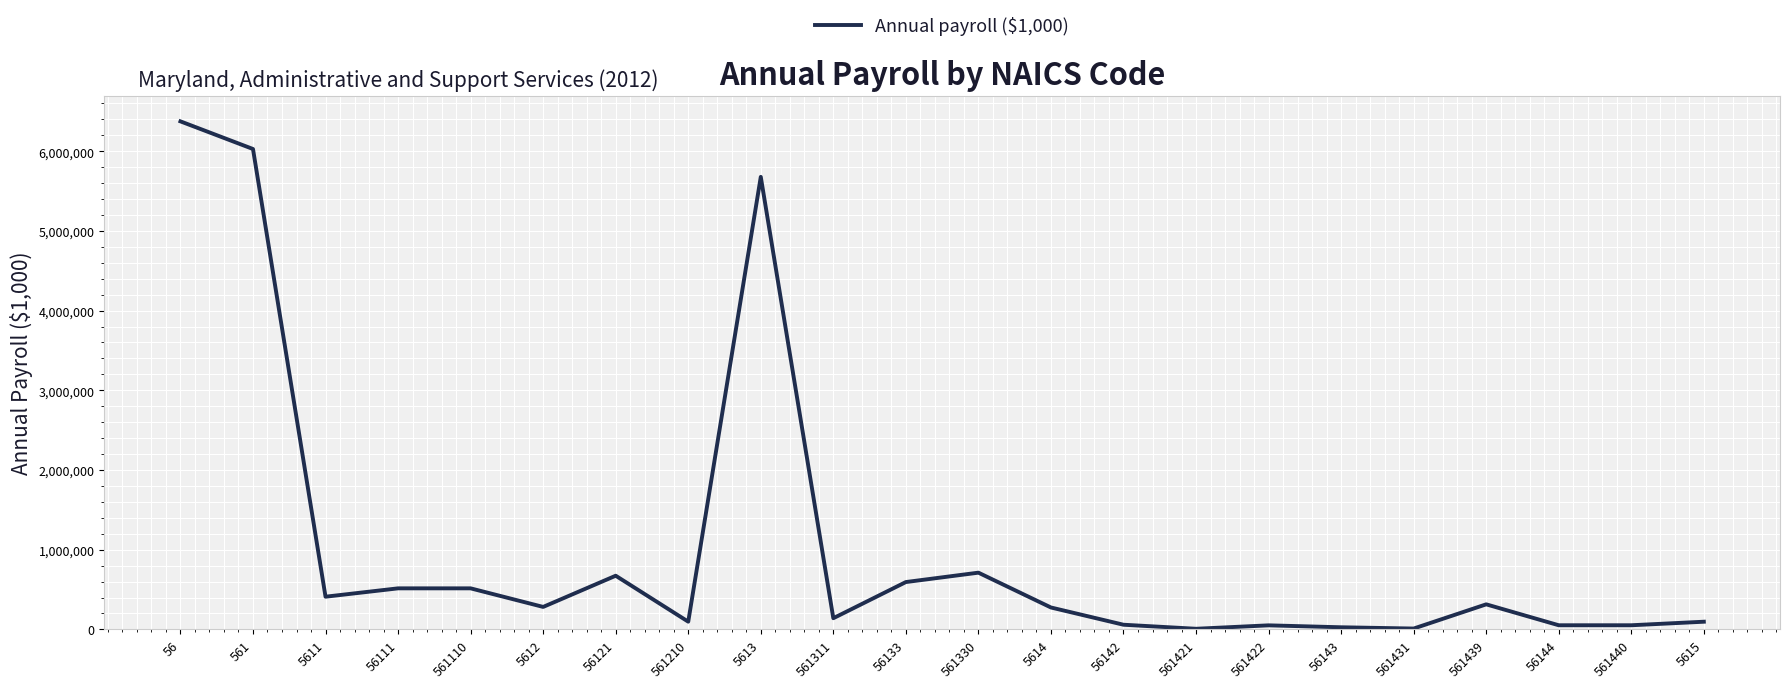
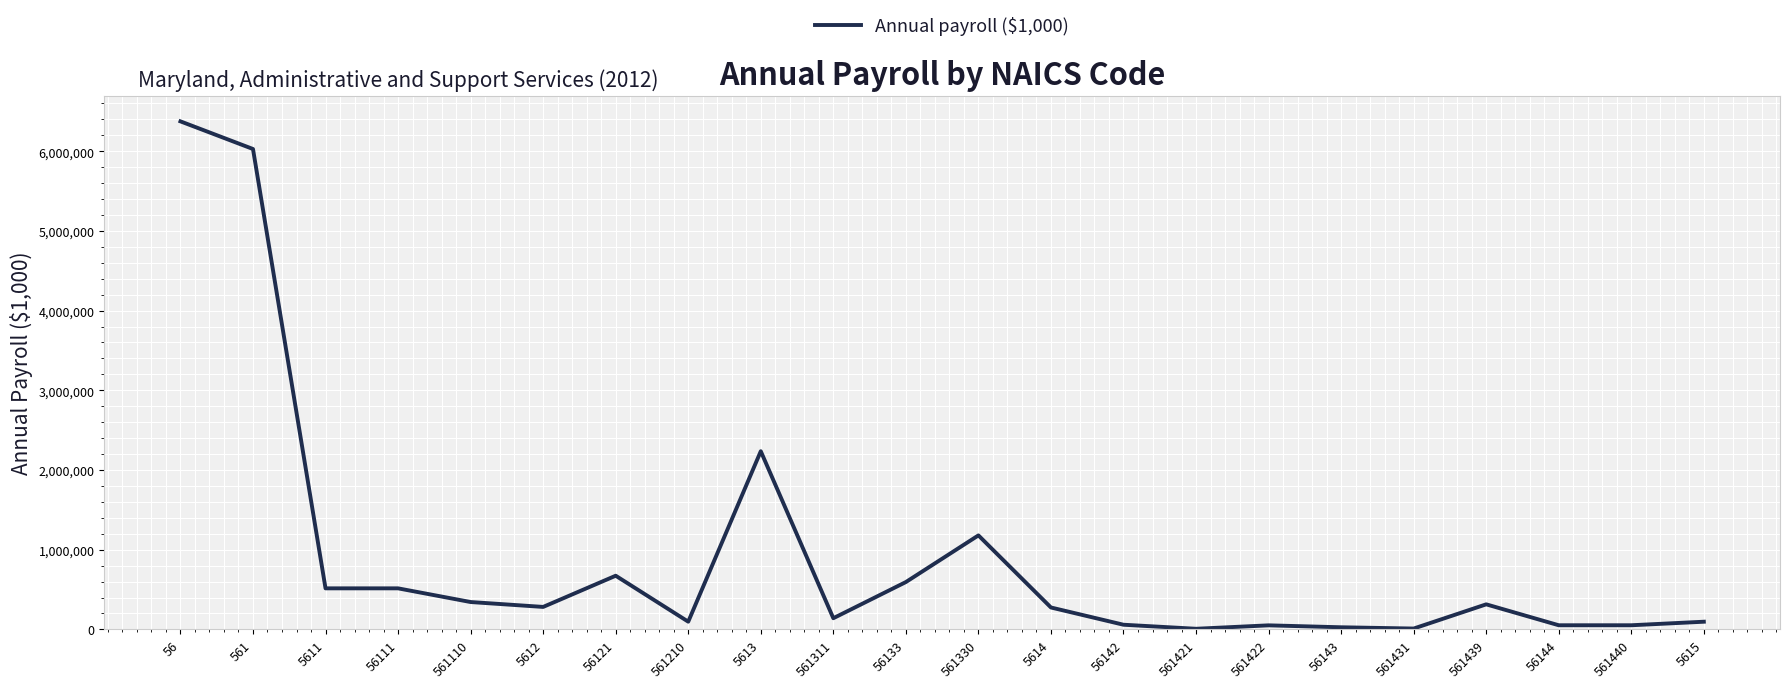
  {
    "56": "6,400,000",
    "561": "6,000,000",
-   "5611": "400,000",
+   "5611": "500,000",
    "56111": "500,000",
-   "561110": "500,000",
+   "561110": "300,000",
    "5612": "300,000",
    "56121": "700,000",
    "561210": "100,000",
-   "5613": "5,700,000",
+   "5613": "2,200,000",
    "561311": "100,000",
    "56133": "600,000",
-   "561330": "700,000",
+   "561330": "1,200,000",
    "5614": "300,000",
    "56142": "100,000",
    "561421": "0",
    "561422": "100,000",
    "56143": "0",
    "561431": "0",
    "561439": "300,000",
    "56144": "100,000",
    "561440": "100,000",
    "5615": "100,000"
  }
